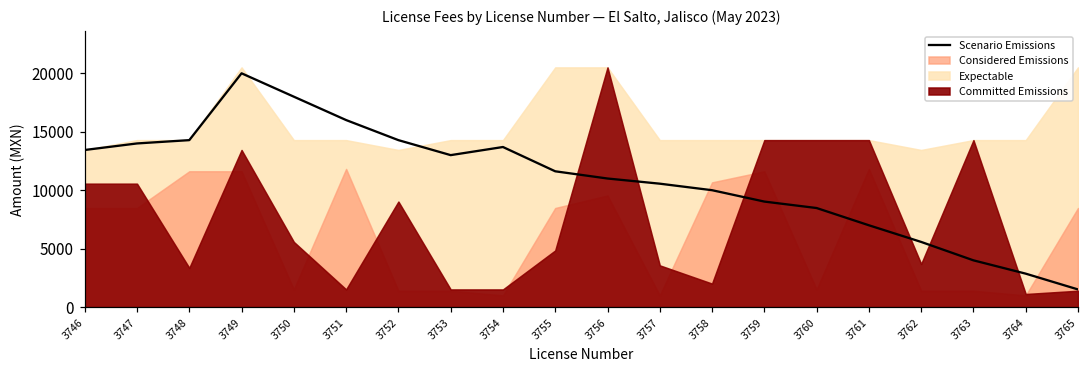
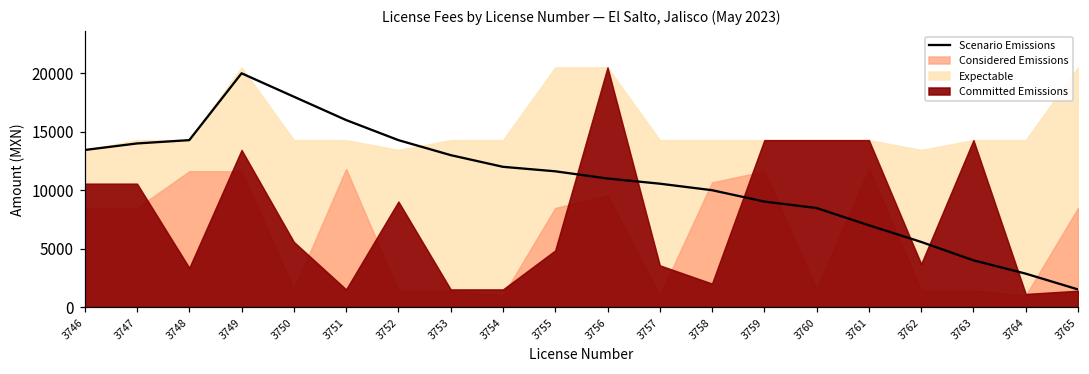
  {
    "Scenario Emissions": {
      "3747": 14000,
      "3749": 20000,
      "3750": 18000,
      "3751": 16000,
      "3752": 14300,
      "3753": 13000,
-     "3754": 13700,
+     "3754": 12000,
      "3755": 11600,
      "3756": 11000,
      "3757": 10600,
      "3758": 10000,
      "3759": 9000,
      "3760": 8500,
      "3761": 7000,
      "3762": 5600,
      "3763": 4000,
      "3764": 2900
    },
    "Expectable": {
      "3747": 14300,
      "3749": 20500,
      "3750": 14300,
      "3751": 14300,
      "3752": 13400,
      "3753": 14300,
      "3754": 14300,
      "3755": 20500,
      "3757": 14300,
      "3758": 14300,
      "3762": 13400,
      "3764": 14300,
      "3765": 20500
    },
    "Considered Emissions": {
      "3746": 8500,
      "3747": 8500,
      "3748": 11600,
      "3749": 11600,
      "3750": 1500,
      "3751": 11800,
      "3752": 1400,
      "3754": 1000,
      "3755": 8500,
      "3756": 9500,
      "3757": 1000,
      "3758": 10700,
      "3759": 11600,
      "3760": 1500,
      "3761": 11800,
      "3762": 1400,
      "3763": 1400,
      "3765": 8500
    },
    "Committed Emissions": {
      "3746": 10600,
      "3747": 10600,
      "3748": 3400,
      "3749": 13400,
      "3750": 5600,
      "3751": 1500,
      "3752": 9000,
      "3754": 1500,
      "3755": 4800,
      "3757": 3600,
      "3758": 2000,
      "3762": 3700
    }
  }
